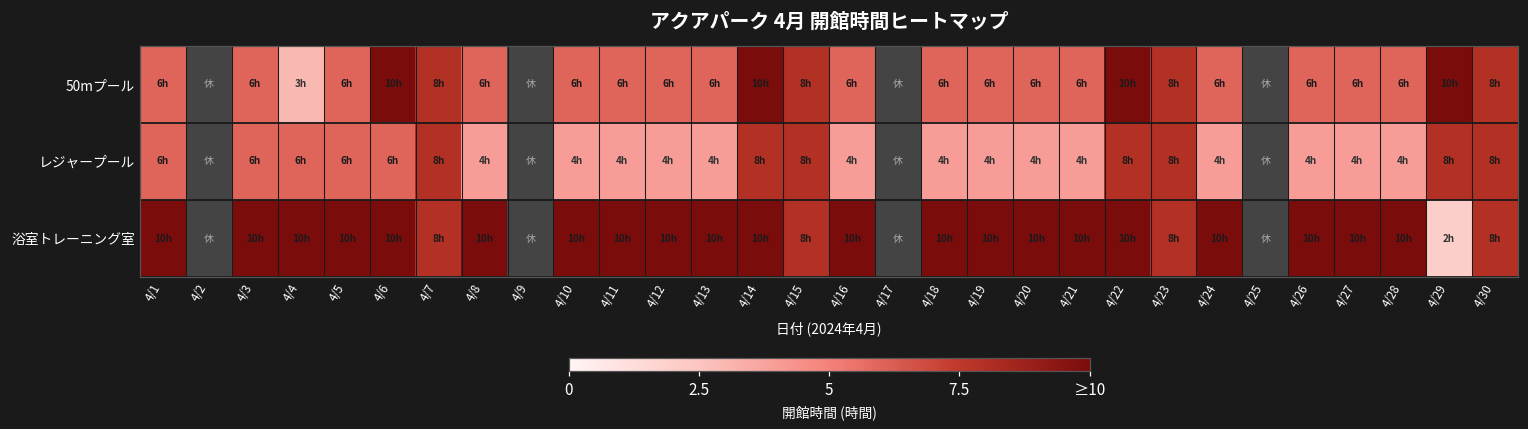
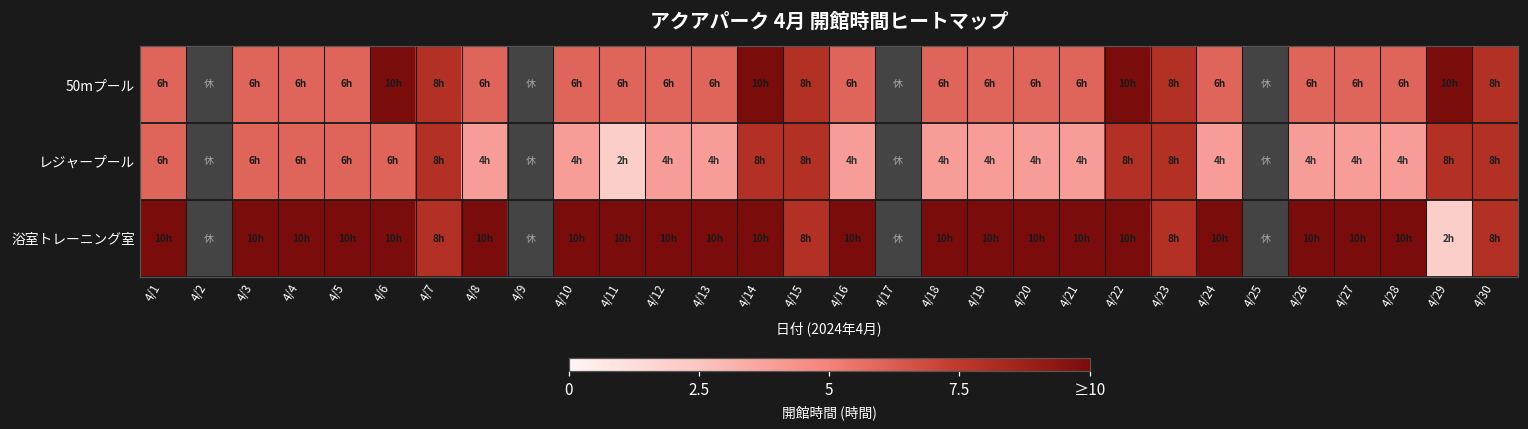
  {
    "50mプール": {
      "4/1": "6h",
      "4/3": "6h",
-     "4/4": "3h",
+     "4/4": "6h",
      "4/5": "6h",
      "4/6": "10h",
      "4/7": "8h",
      "4/8": "6h",
      "4/10": "6h",
      "4/11": "6h",
      "4/12": "6h",
      "4/13": "6h",
      "4/14": "10h",
      "4/15": "8h",
      "4/16": "6h",
      "4/18": "6h",
      "4/19": "6h",
      "4/20": "6h",
      "4/21": "6h",
      "4/22": "10h",
      "4/23": "8h",
      "4/24": "6h",
      "4/26": "6h",
      "4/27": "6h",
      "4/28": "6h",
      "4/29": "10h",
      "4/30": "8h"
    },
    "レジャープール": {
      "4/1": "6h",
      "4/3": "6h",
      "4/4": "6h",
      "4/5": "6h",
      "4/6": "6h",
      "4/7": "8h",
      "4/8": "4h",
      "4/10": "4h",
-     "4/11": "4h",
+     "4/11": "2h",
      "4/12": "4h",
      "4/13": "4h",
      "4/14": "8h",
      "4/15": "8h",
      "4/16": "4h",
      "4/18": "4h",
      "4/19": "4h",
      "4/20": "4h",
      "4/21": "4h",
      "4/22": "8h",
      "4/23": "8h",
      "4/24": "4h",
      "4/26": "4h",
      "4/27": "4h",
      "4/28": "4h",
      "4/29": "8h",
      "4/30": "8h"
    },
    "浴室トレーニング室": {
      "4/1": "10h",
      "4/3": "10h",
      "4/4": "10h",
      "4/5": "10h",
      "4/6": "10h",
      "4/7": "8h",
      "4/8": "10h",
      "4/10": "10h",
      "4/11": "10h",
      "4/12": "10h",
      "4/13": "10h",
      "4/14": "10h",
      "4/15": "8h",
      "4/16": "10h",
      "4/18": "10h",
      "4/19": "10h",
      "4/20": "10h",
      "4/21": "10h",
      "4/22": "10h",
      "4/23": "8h",
      "4/24": "10h",
      "4/26": "10h",
      "4/27": "10h",
      "4/28": "10h",
      "4/29": "2h",
      "4/30": "8h"
    }
  }
